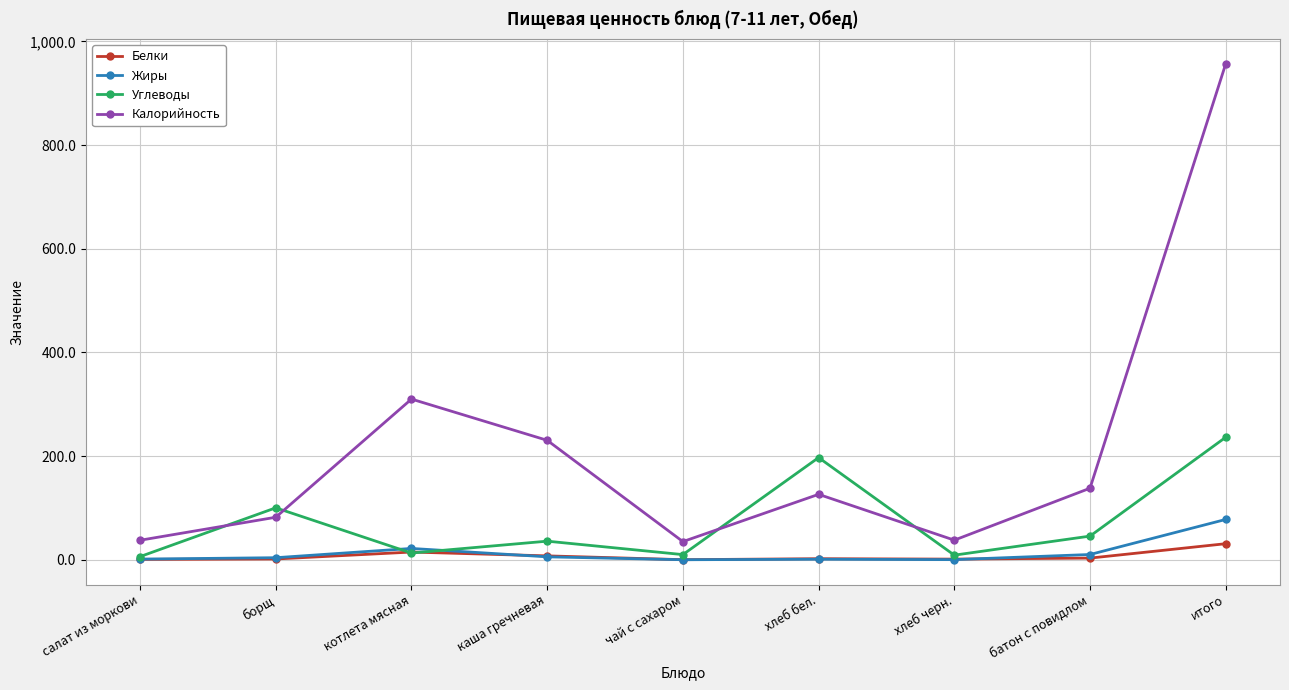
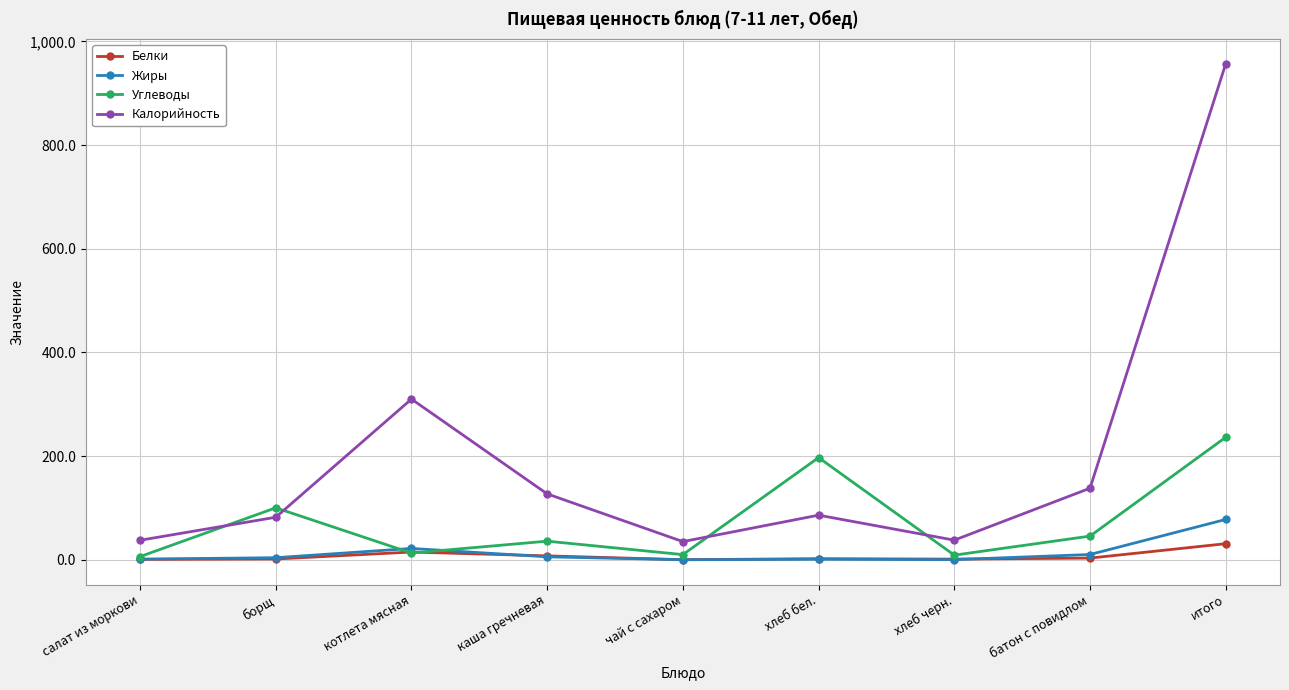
  {
    "Белки": {
      "батон с повидлом": 0,
      "итого": 30
    },
    "Жиры": {
      "котлета мясная": 20,
      "батон с повидлом": 10,
      "итого": 80
    },
    "Углеводы": {
      "борщ": 100,
      "каша гречневая": 40,
      "чай с сахаром": 10,
      "хлеб бел.": 200,
      "хлеб черн.": 10,
      "батон с повидлом": 50,
      "итого": 240
    },
    "Калорийность": {
      "салат из моркови": 40,
      "борщ": 80,
      "котлета мясная": 310,
-     "каша гречневая": 230,
+     "каша гречневая": 130,
      "чай с сахаром": 40,
-     "хлеб бел.": 130,
+     "хлеб бел.": 90,
      "хлеб черн.": 40,
      "батон с повидлом": 140,
      "итого": 960
    }
  }
